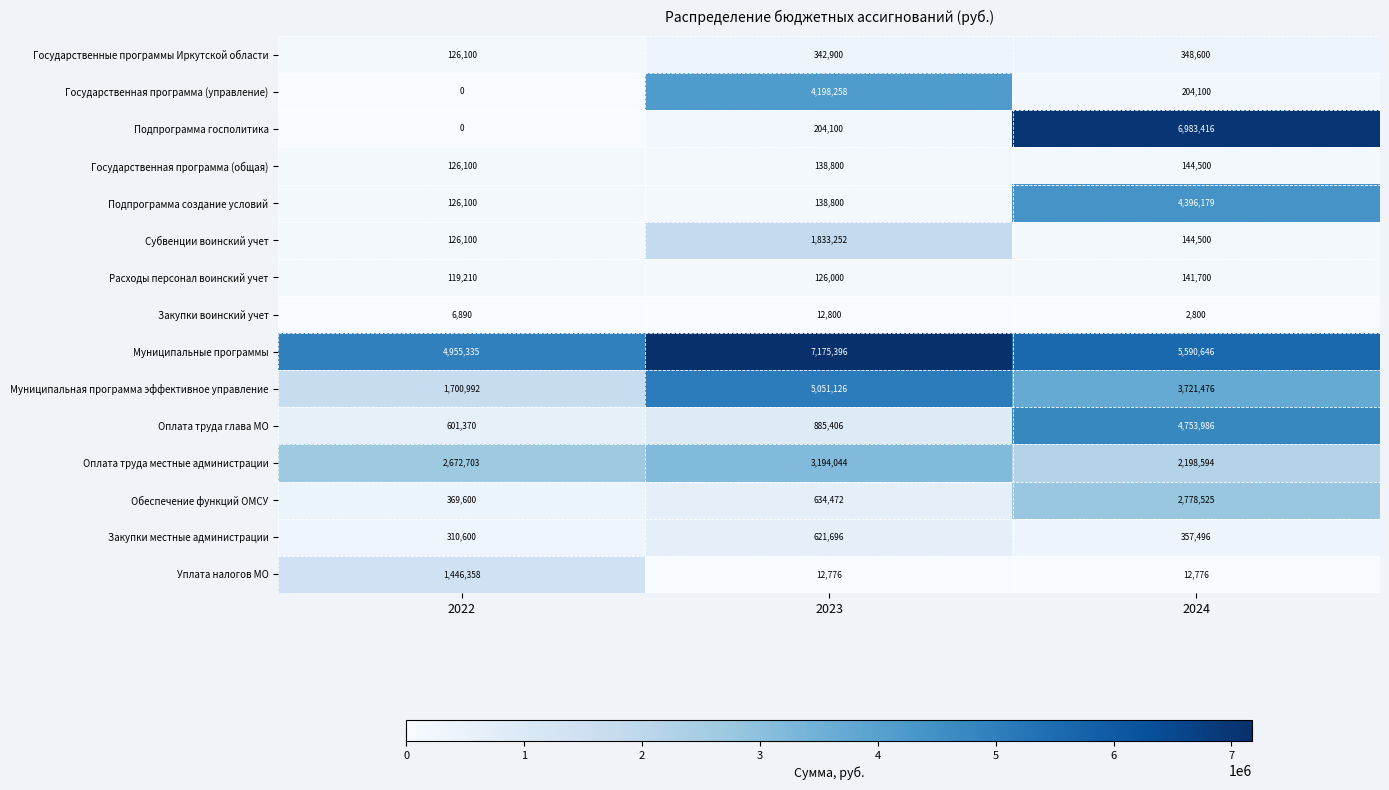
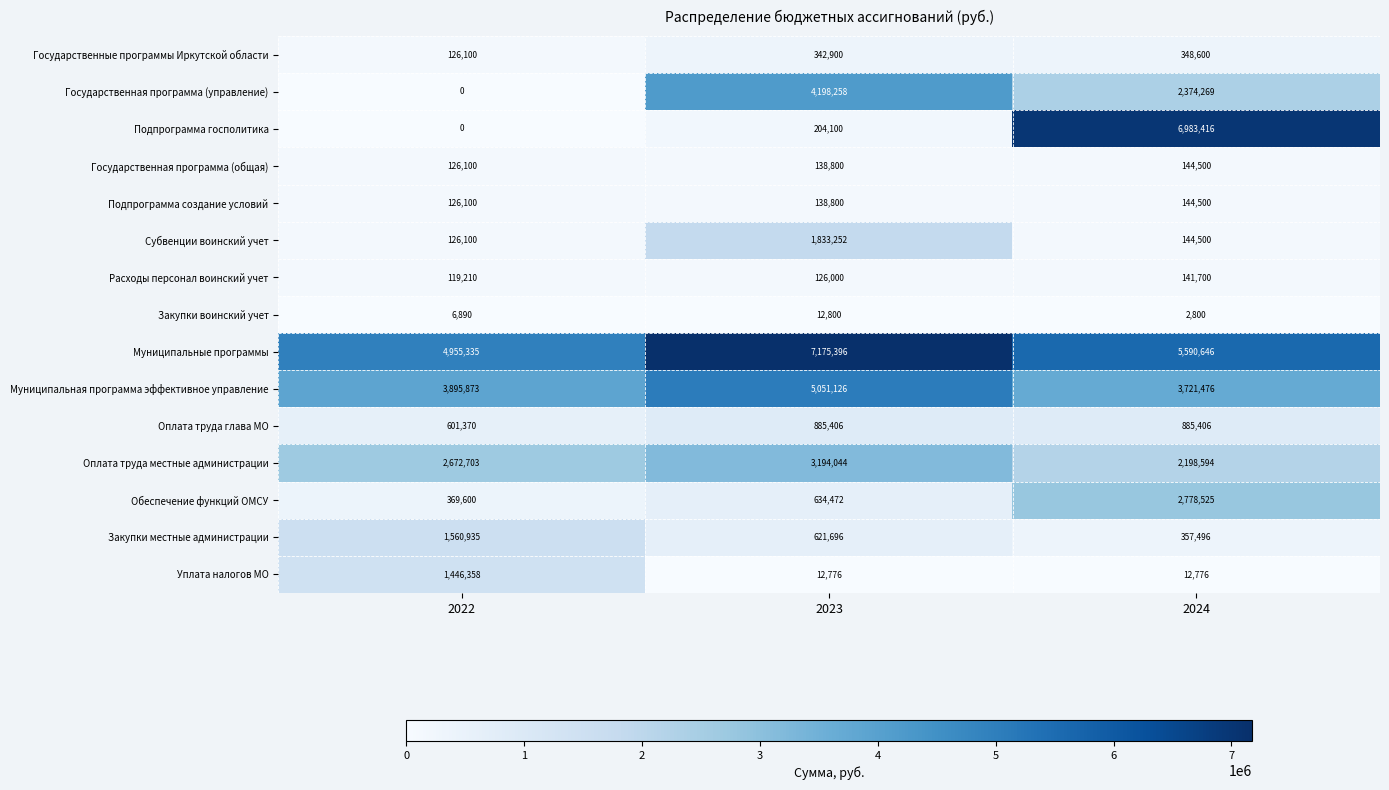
  {
    "Государственные программы Иркутской области": {
      "2022": "126,100",
      "2023": "342,900",
      "2024": "348,600"
    },
    "Государственная программа (управление)": {
      "2022": "0",
      "2023": "4,198,258",
-     "2024": "204,100"
+     "2024": "2,374,269"
    },
    "Подпрограмма госполитика": {
      "2022": "0",
      "2023": "204,100",
      "2024": "6,983,416"
    },
    "Государственная программа (общая)": {
      "2022": "126,100",
      "2023": "138,800",
      "2024": "144,500"
    },
    "Подпрограмма создание условий": {
      "2022": "126,100",
      "2023": "138,800",
-     "2024": "4,396,179"
+     "2024": "144,500"
    },
    "Субвенции воинский учет": {
      "2022": "126,100",
      "2023": "1,833,252",
      "2024": "144,500"
    },
    "Расходы персонал воинский учет": {
      "2022": "119,210",
      "2023": "126,000",
      "2024": "141,700"
    },
    "Закупки воинский учет": {
      "2022": "6,890",
      "2023": "12,800",
      "2024": "2,800"
    },
    "Муниципальные программы": {
      "2022": "4,955,335",
      "2023": "7,175,396",
      "2024": "5,590,646"
    },
    "Муниципальная программа эффективное управление": {
-     "2022": "1,700,992",
+     "2022": "3,895,873",
      "2023": "5,051,126",
      "2024": "3,721,476"
    },
    "Оплата труда глава МО": {
      "2022": "601,370",
      "2023": "885,406",
-     "2024": "4,753,986"
+     "2024": "885,406"
    },
    "Оплата труда местные администрации": {
      "2022": "2,672,703",
      "2023": "3,194,044",
      "2024": "2,198,594"
    },
    "Обеспечение функций ОМСУ": {
      "2022": "369,600",
      "2023": "634,472",
      "2024": "2,778,525"
    },
    "Закупки местные администрации": {
-     "2022": "310,600",
+     "2022": "1,560,935",
      "2023": "621,696",
      "2024": "357,496"
    },
    "Уплата налогов МО": {
      "2022": "1,446,358",
      "2023": "12,776",
      "2024": "12,776"
    }
  }
